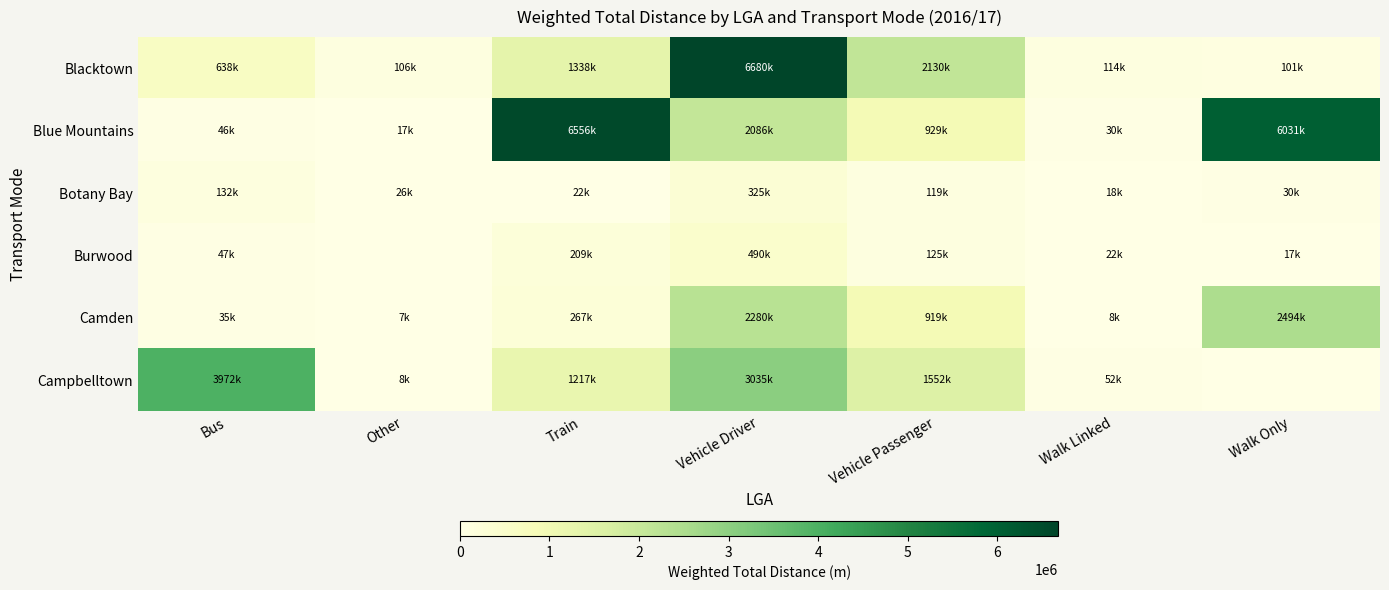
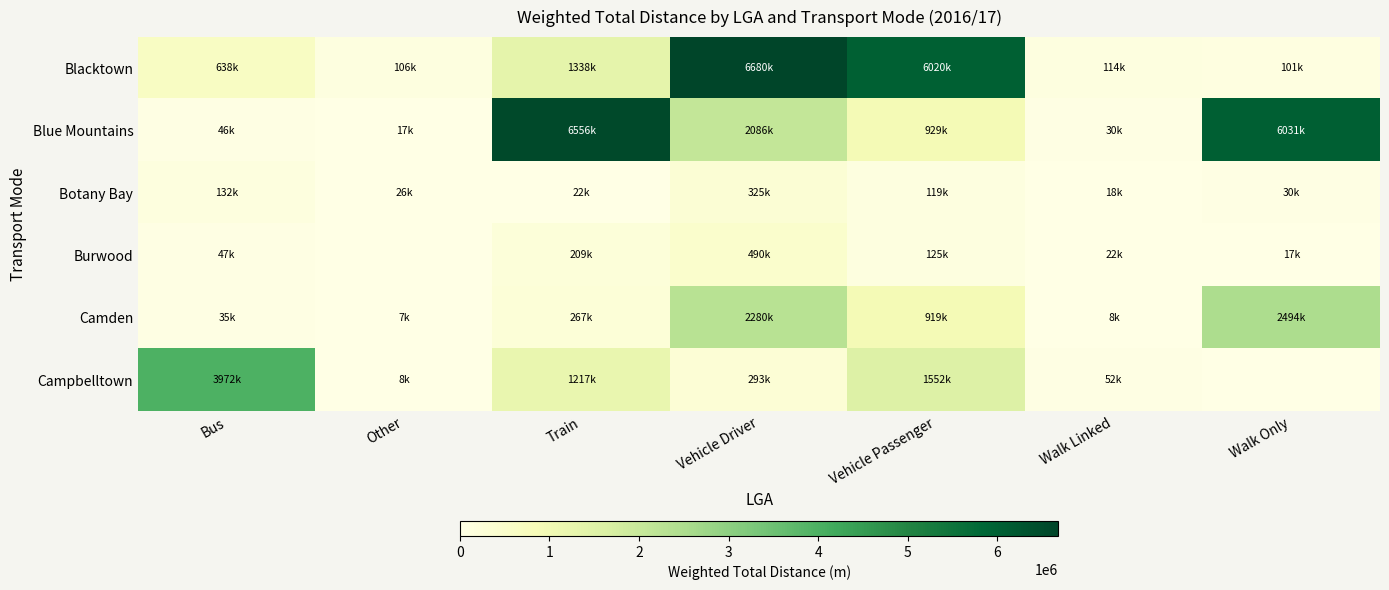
  {
    "Blacktown": {
      "Bus": "638k",
      "Other": "106k",
      "Train": "1338k",
      "Vehicle Driver": "6680k",
-     "Vehicle Passenger": "2130k",
+     "Vehicle Passenger": "6020k",
      "Walk Linked": "114k",
      "Walk Only": "101k"
    },
    "Blue Mountains": {
      "Bus": "46k",
      "Other": "17k",
      "Train": "6556k",
      "Vehicle Driver": "2086k",
      "Vehicle Passenger": "929k",
      "Walk Linked": "30k",
      "Walk Only": "6031k"
    },
    "Botany Bay": {
      "Bus": "132k",
      "Other": "26k",
      "Train": "22k",
      "Vehicle Driver": "325k",
      "Vehicle Passenger": "119k",
      "Walk Linked": "18k",
      "Walk Only": "30k"
    },
    "Burwood": {
      "Bus": "47k",
      "Train": "209k",
      "Vehicle Driver": "490k",
      "Vehicle Passenger": "125k",
      "Walk Linked": "22k",
      "Walk Only": "17k"
    },
    "Camden": {
      "Bus": "35k",
      "Other": "7k",
      "Train": "267k",
      "Vehicle Driver": "2280k",
      "Vehicle Passenger": "919k",
      "Walk Linked": "8k",
      "Walk Only": "2494k"
    },
    "Campbelltown": {
      "Bus": "3972k",
      "Other": "8k",
      "Train": "1217k",
-     "Vehicle Driver": "3035k",
+     "Vehicle Driver": "293k",
      "Vehicle Passenger": "1552k",
      "Walk Linked": "52k"
    }
  }
